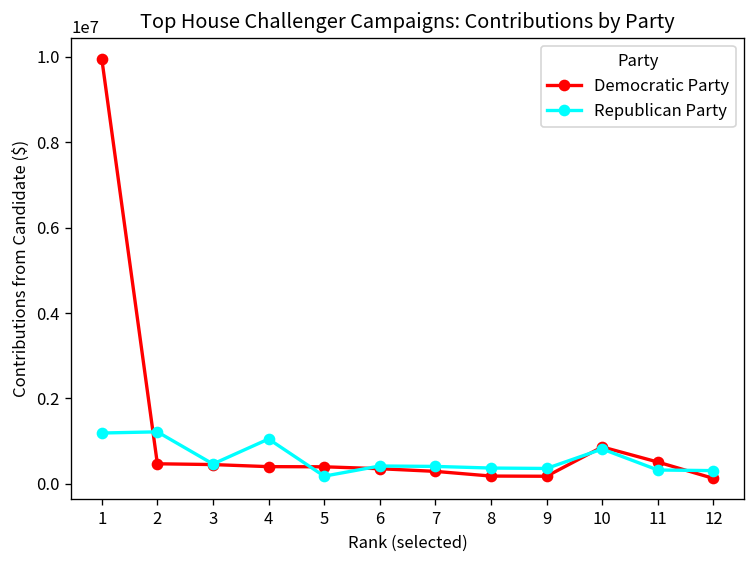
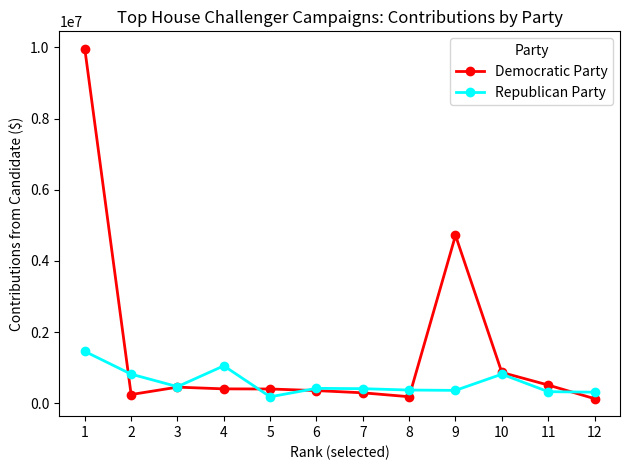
  {
    "Democratic Party": {
      "1": 10000000,
-     "2": 500000,
+     "2": 200000,
      "4": 400000,
      "5": 400000,
      "7": 300000,
      "8": 200000,
-     "9": 200000,
+     "9": 4700000,
      "11": 500000,
      "12": 100000
    },
    "Republican Party": {
-     "1": 1200000,
-     "2": 1200000,
+     "1": 1500000,
+     "2": 800000,
      "4": 1100000,
      "5": 200000,
      "7": 400000,
      "8": 400000,
      "9": 400000,
      "11": 300000,
      "12": 300000
    }
  }
